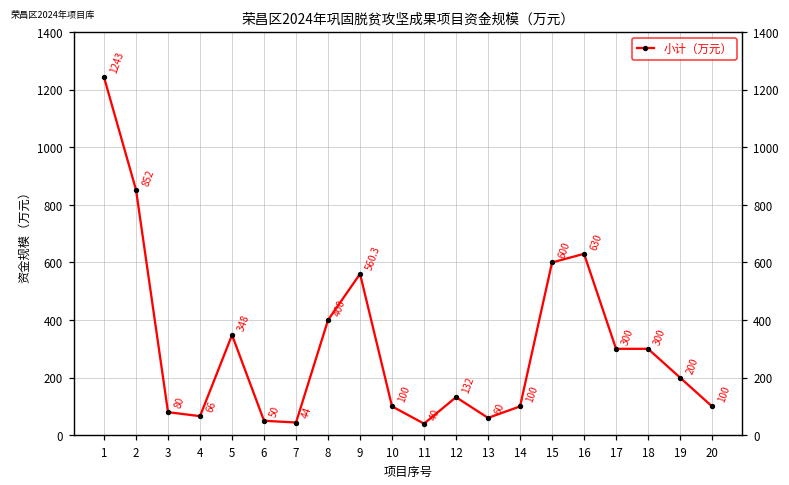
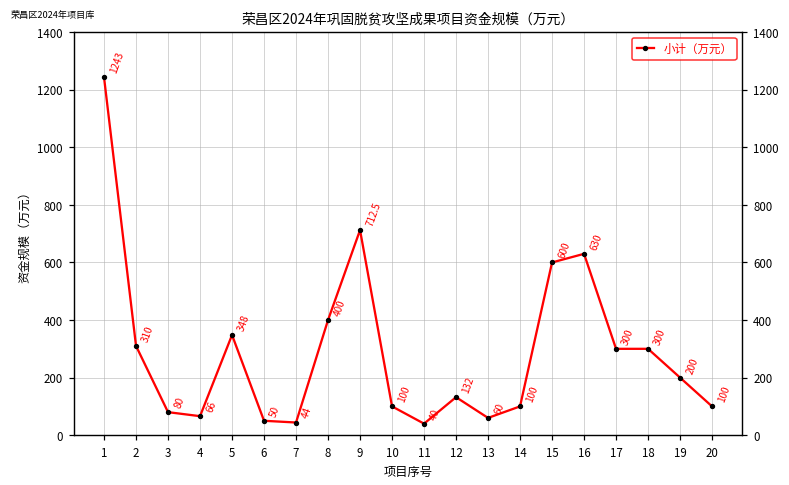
  {
    "1": 1243,
-   "2": 852,
+   "2": 310,
    "3": 80,
    "4": 66,
    "5": 348,
    "6": 50,
    "7": 44,
    "8": 400,
-   "9": 560.3,
+   "9": 712.5,
    "10": 100,
    "11": 40,
    "12": 132,
    "13": 60,
    "14": 100,
    "15": 600,
    "16": 630,
    "17": 300,
    "18": 300,
    "19": 200,
    "20": 100
  }
